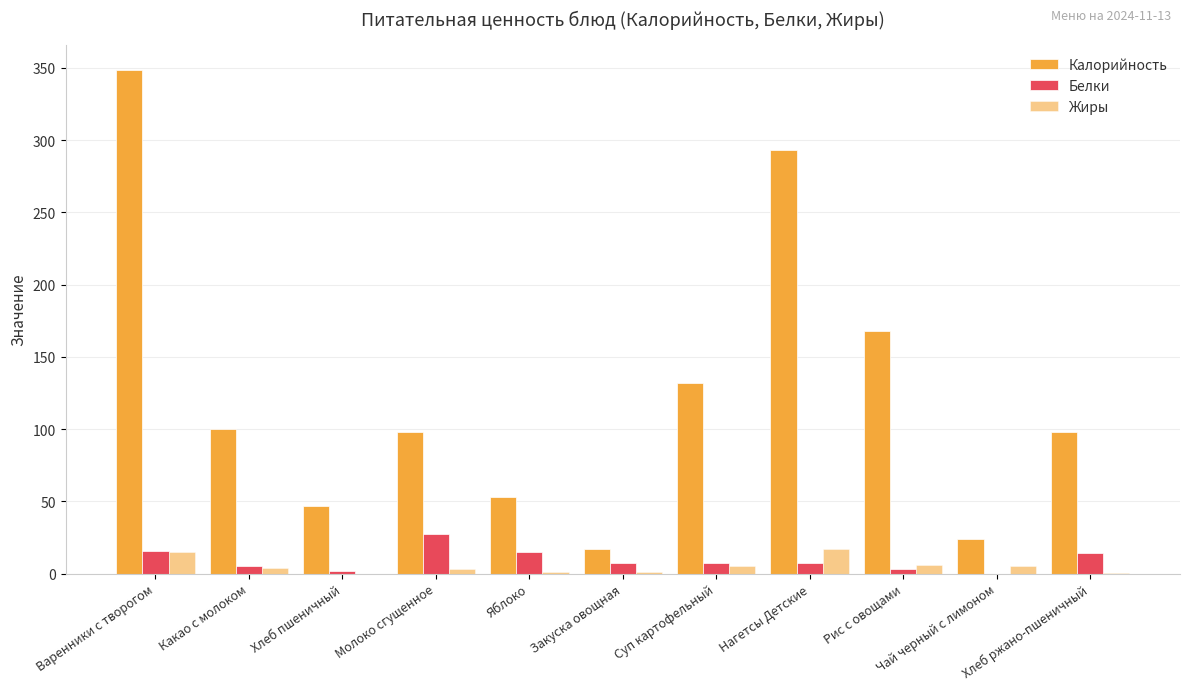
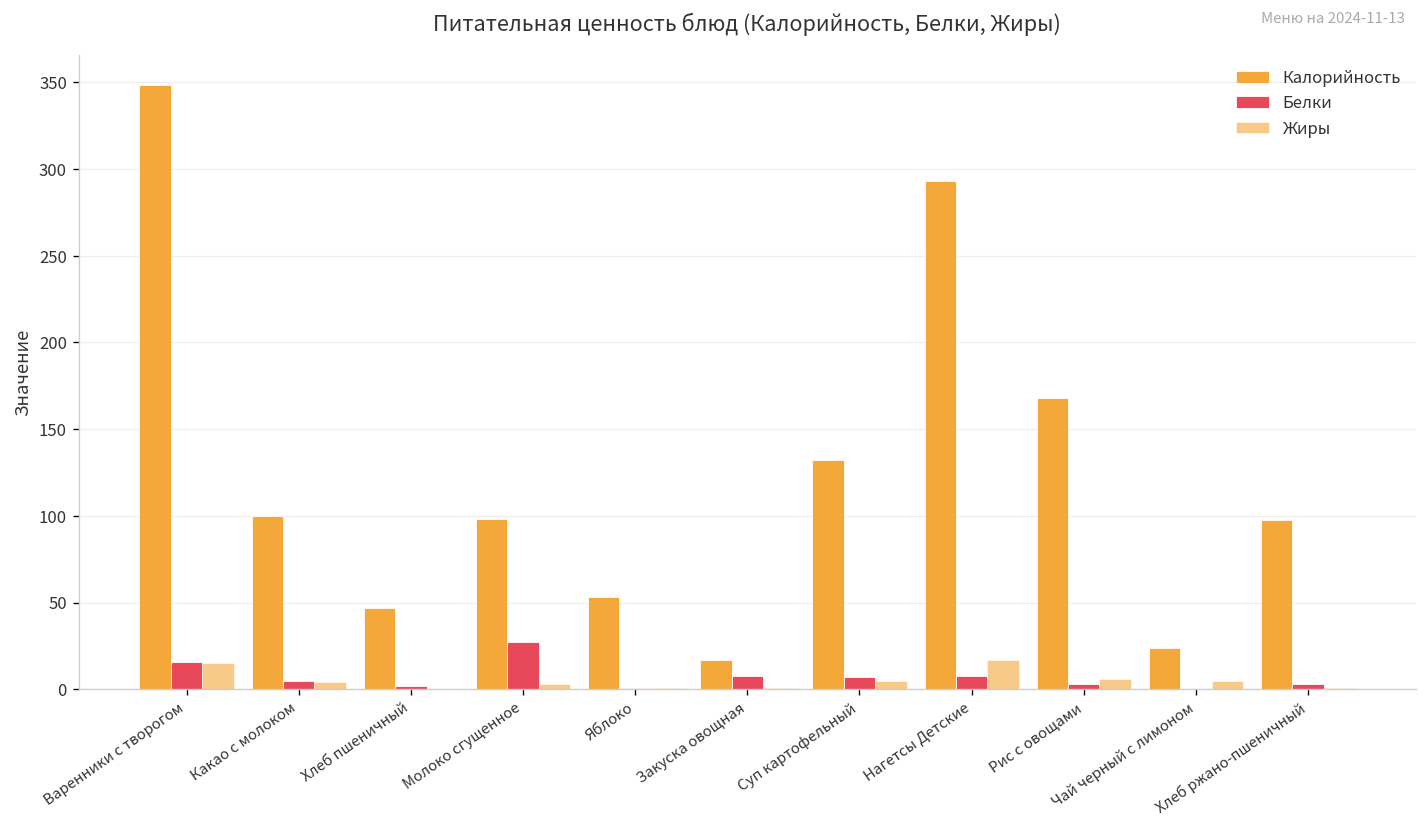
  {
    "Белки": {
      "Варенники с творогом": 16,
      "Какао с молоком": 5,
      "Хлеб пшеничный": 2,
      "Молоко сгущенное": 27,
-     "Яблоко": 15,
+     "Яблоко": 1,
      "Закуска овощная": 8,
      "Суп картофельный": 7,
      "Нагетсы Детские": 8,
      "Рис с овощами": 3,
      "Чай черный с лимоном": 0,
-     "Хлеб ржано-пшеничный": 14
+     "Хлеб ржано-пшеничный": 3
    }
  }
